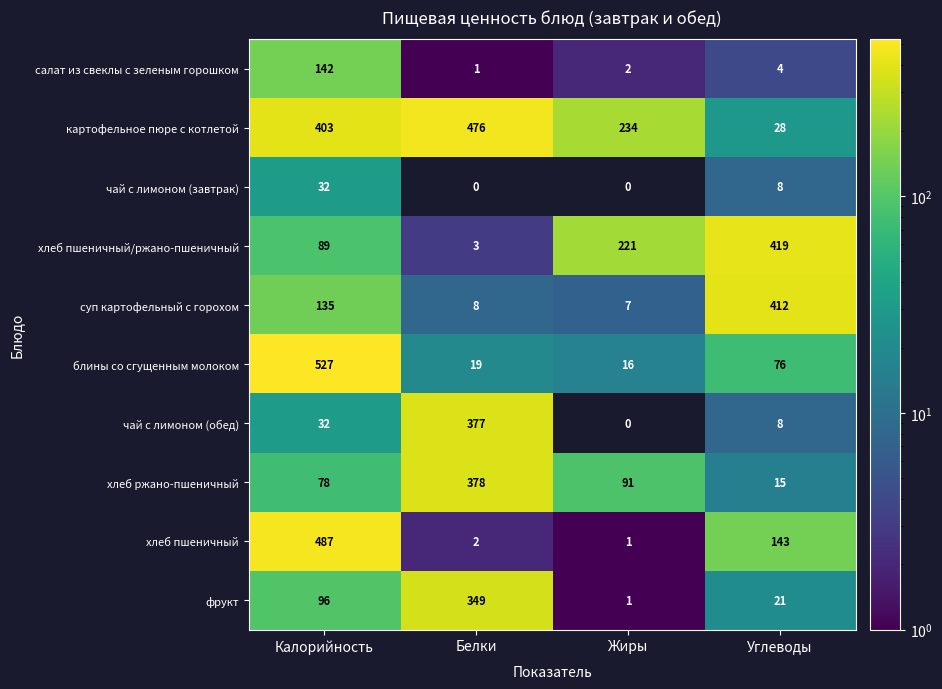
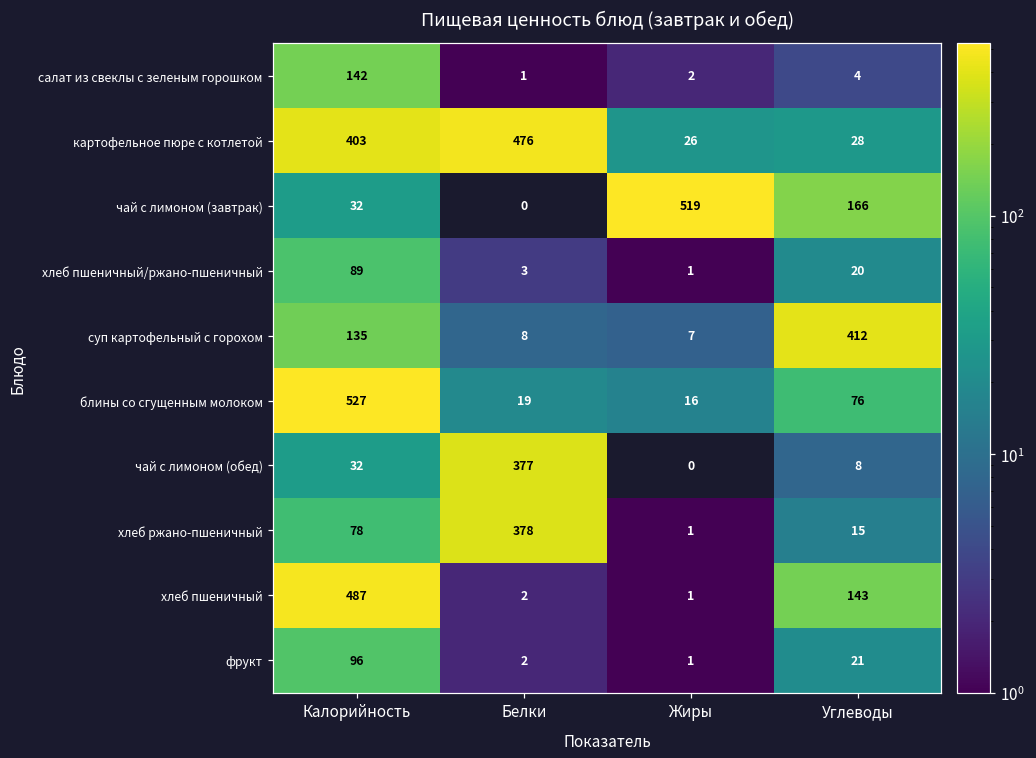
  {
    "салат из свеклы с зеленым горошком": {
      "Калорийность": 142,
      "Белки": 1,
      "Жиры": 2,
      "Углеводы": 4
    },
    "картофельное пюре с котлетой": {
      "Калорийность": 403,
      "Белки": 476,
-     "Жиры": 234,
+     "Жиры": 26,
      "Углеводы": 28
    },
    "чай с лимоном (завтрак)": {
      "Калорийность": 32,
      "Белки": 0,
-     "Жиры": 0,
-     "Углеводы": 8
+     "Жиры": 519,
+     "Углеводы": 166
    },
    "хлеб пшеничный/ржано-пшеничный": {
      "Калорийность": 89,
      "Белки": 3,
-     "Жиры": 221,
-     "Углеводы": 419
+     "Жиры": 1,
+     "Углеводы": 20
    },
    "суп картофельный с горохом": {
      "Калорийность": 135,
      "Белки": 8,
      "Жиры": 7,
      "Углеводы": 412
    },
    "блины со сгущенным молоком": {
      "Калорийность": 527,
      "Белки": 19,
      "Жиры": 16,
      "Углеводы": 76
    },
    "чай с лимоном (обед)": {
      "Калорийность": 32,
      "Белки": 377,
      "Жиры": 0,
      "Углеводы": 8
    },
    "хлеб ржано-пшеничный": {
      "Калорийность": 78,
      "Белки": 378,
-     "Жиры": 91,
+     "Жиры": 1,
      "Углеводы": 15
    },
    "хлеб пшеничный": {
      "Калорийность": 487,
      "Белки": 2,
      "Жиры": 1,
      "Углеводы": 143
    },
    "фрукт": {
      "Калорийность": 96,
-     "Белки": 349,
+     "Белки": 2,
      "Жиры": 1,
      "Углеводы": 21
    }
  }
